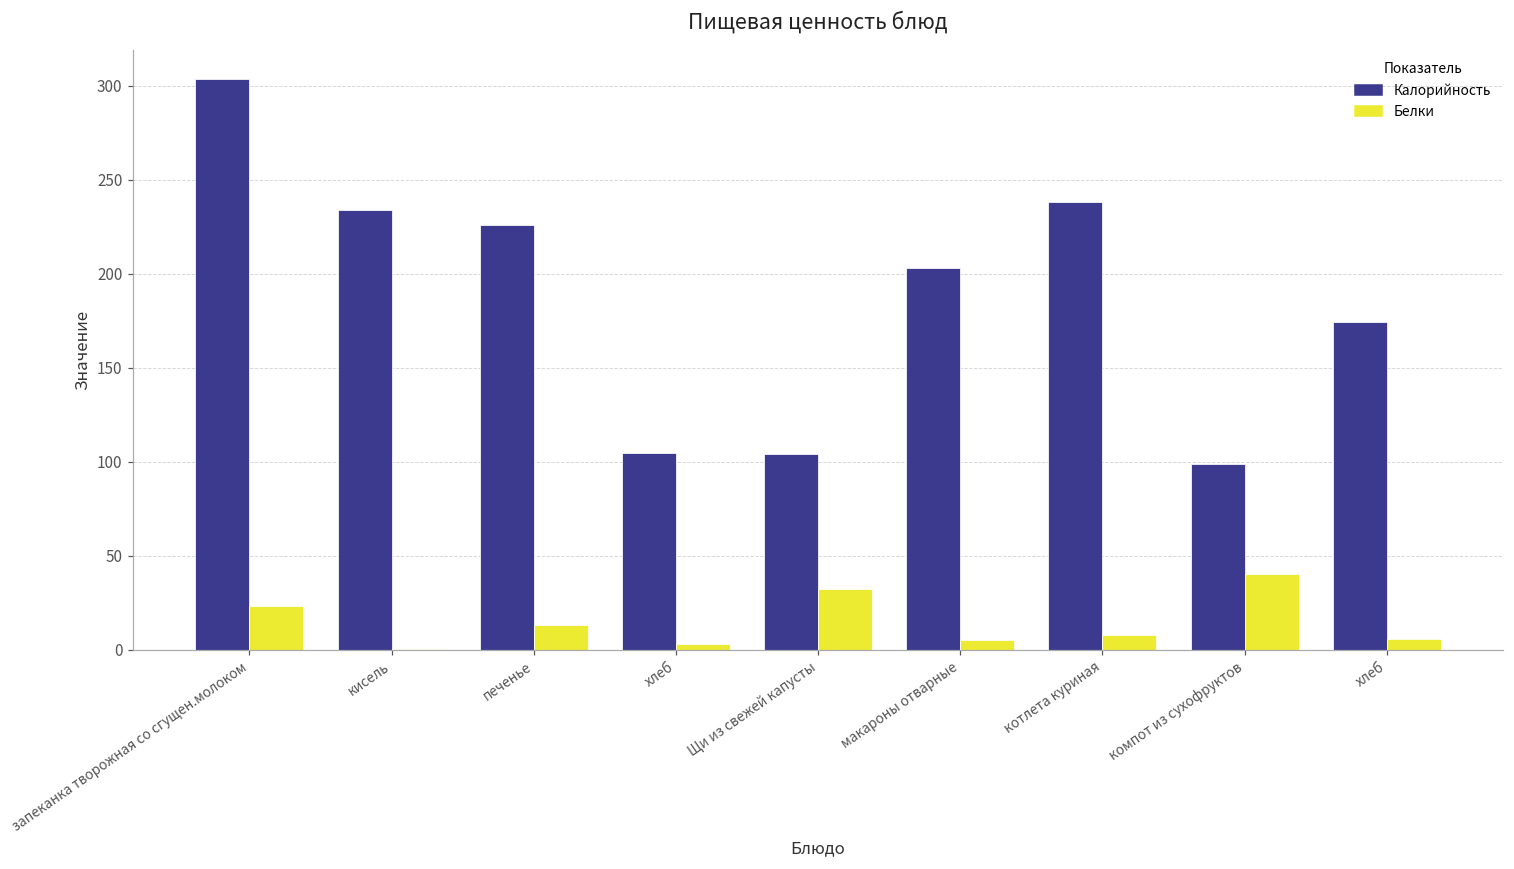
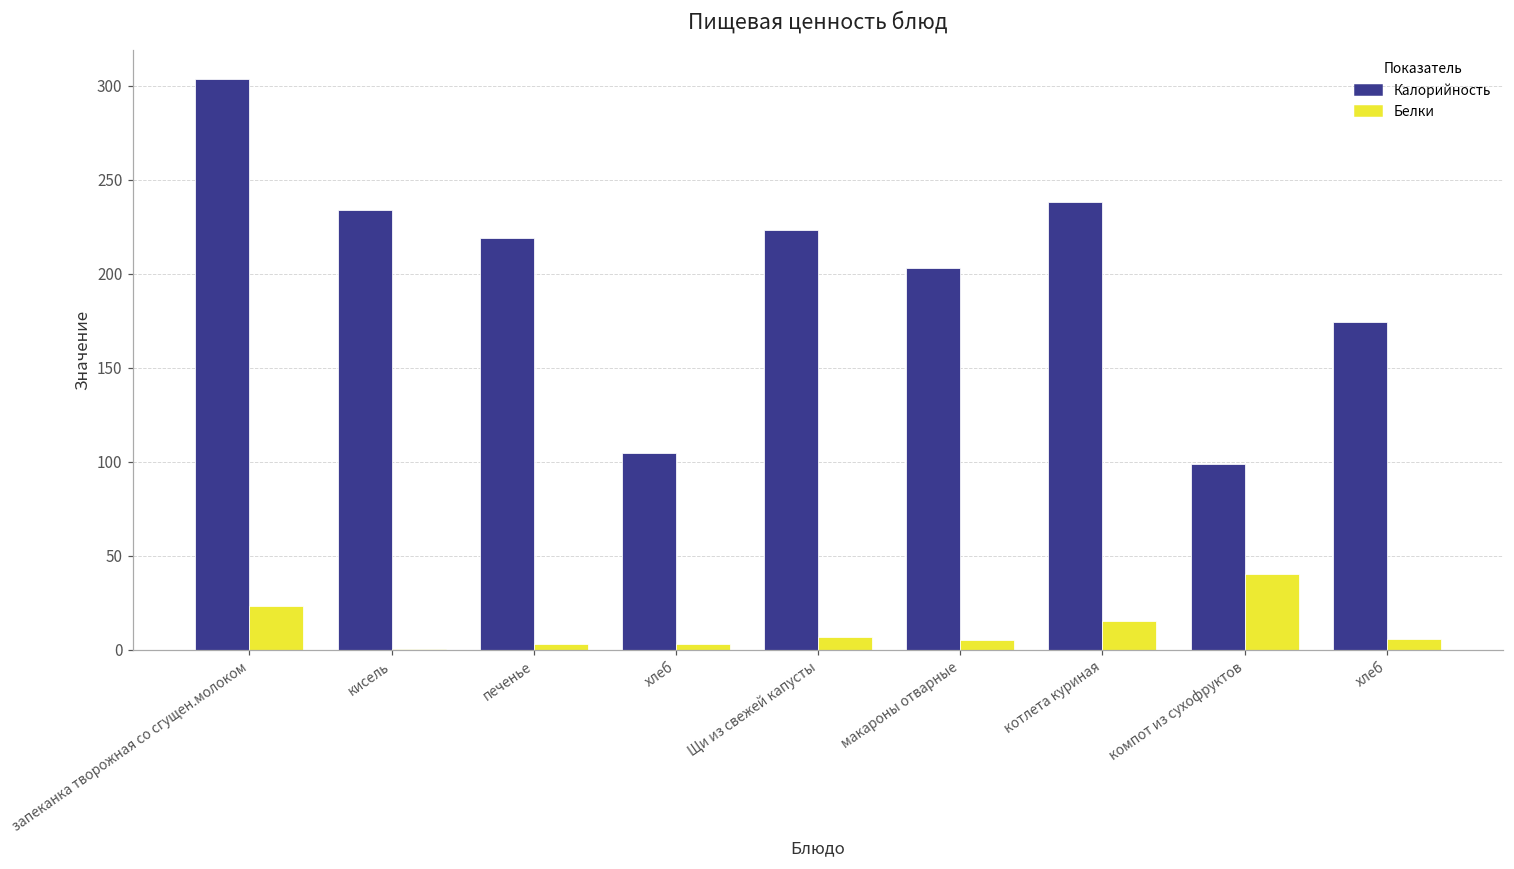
  {
    "Калорийность": {
      "запеканка творожная со сгущен.молоком": 304,
      "кисель": 234,
-     "печенье": 226,
-     "Щи из свежей капусты": 104,
+     "печенье": 219,
+     "Щи из свежей капусты": 223,
      "макароны отварные": 203,
      "котлета куриная": 238,
      "компот из сухофруктов": 99
    },
    "Белки": {
      "запеканка творожная со сгущен.молоком": 23,
-     "печенье": 13,
-     "Щи из свежей капусты": 32,
+     "печенье": 3,
+     "Щи из свежей капусты": 7,
      "макароны отварные": 5,
-     "котлета куриная": 8,
+     "котлета куриная": 15,
      "компот из сухофруктов": 40
    }
  }
